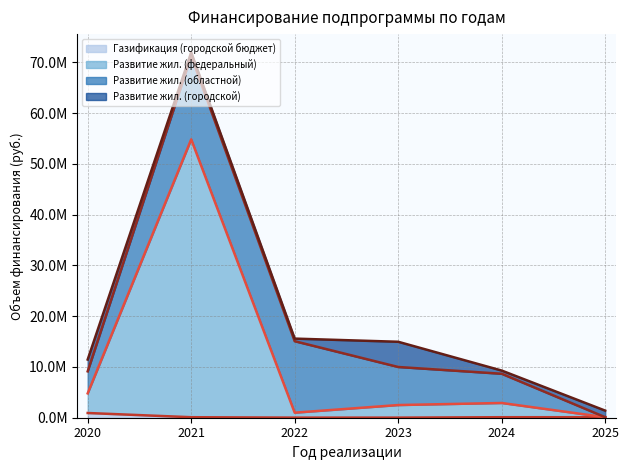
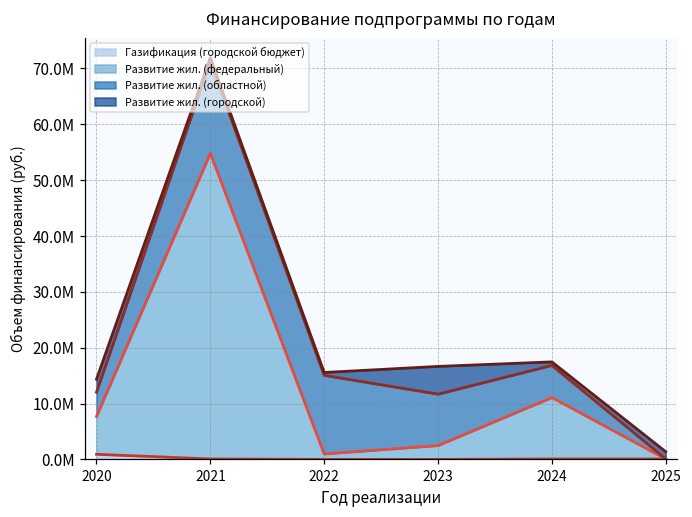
  {
    "Газификация (городской бюджет)": {
      "2020": 1000000,
      "2021": 0,
      "2022": 0,
      "2023": 0,
      "2024": 0
    },
    "Развитие жил. (федеральный)": {
-     "2020": 4000000,
+     "2020": 7000000,
      "2021": 55000000,
      "2022": 1000000,
      "2023": 2000000,
-     "2024": 3000000
+     "2024": 11000000
    },
    "Развитие жил. (областной)": {
      "2020": 4000000,
      "2022": 14000000,
-     "2023": 7000000,
+     "2023": 9000000,
      "2024": 6000000
    },
    "Развитие жил. (городской)": {
      "2020": 2000000,
      "2022": 1000000,
      "2023": 5000000,
      "2024": 1000000,
      "2025": 1000000
    }
  }
